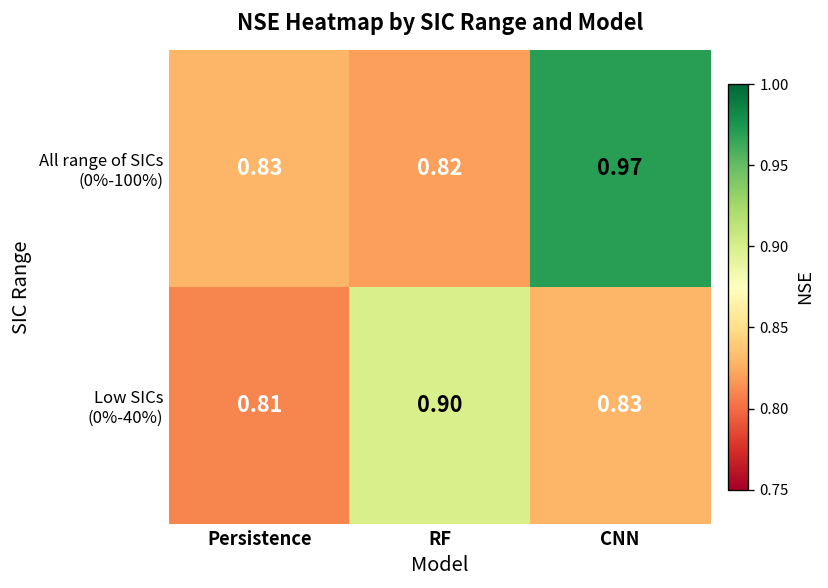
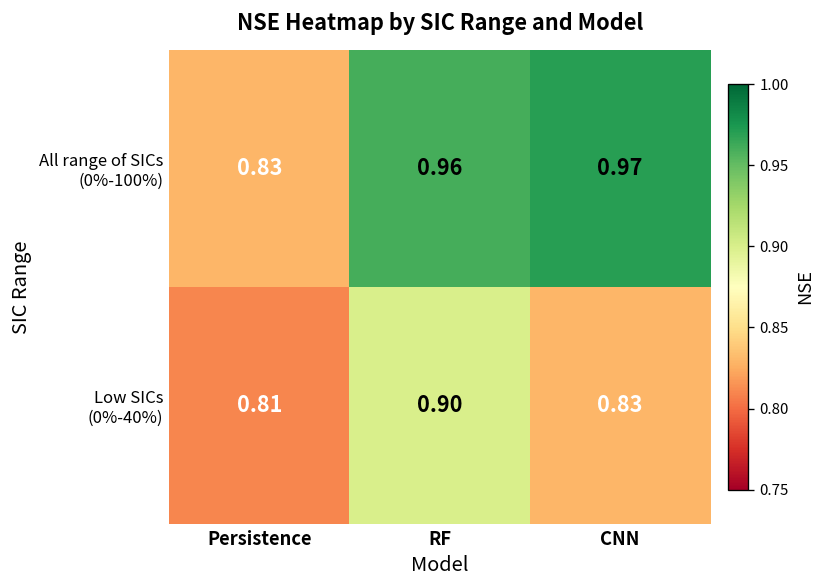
  {
    "All range of SICs (0%-100%)": {
      "Persistence": 0.83,
-     "RF": 0.82,
+     "RF": 0.96,
      "CNN": 0.97
    },
    "Low SICs (0%-40%)": {
      "Persistence": 0.81,
      "RF": 0.90,
      "CNN": 0.83
    }
  }
